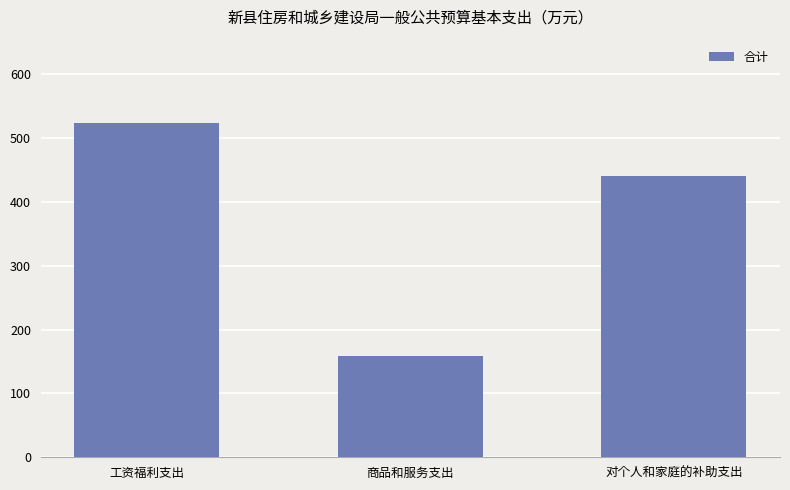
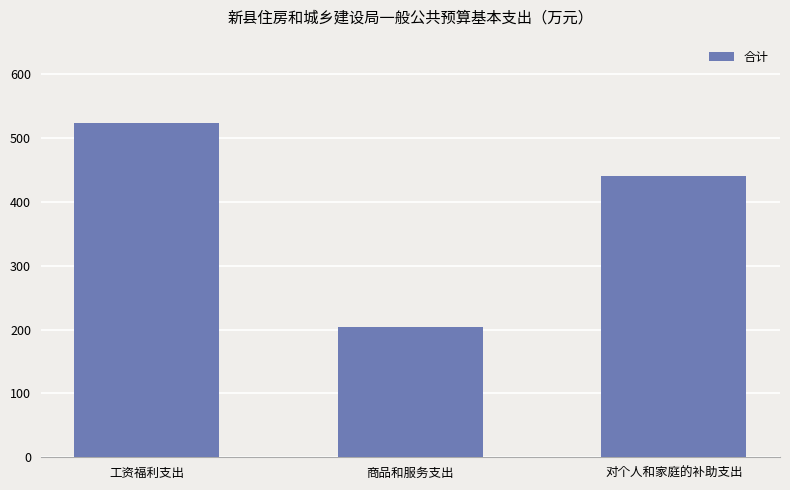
  {
    "工资福利支出": 520,
-   "商品和服务支出": 160,
+   "商品和服务支出": 200,
    "对个人和家庭的补助支出": 440
  }
